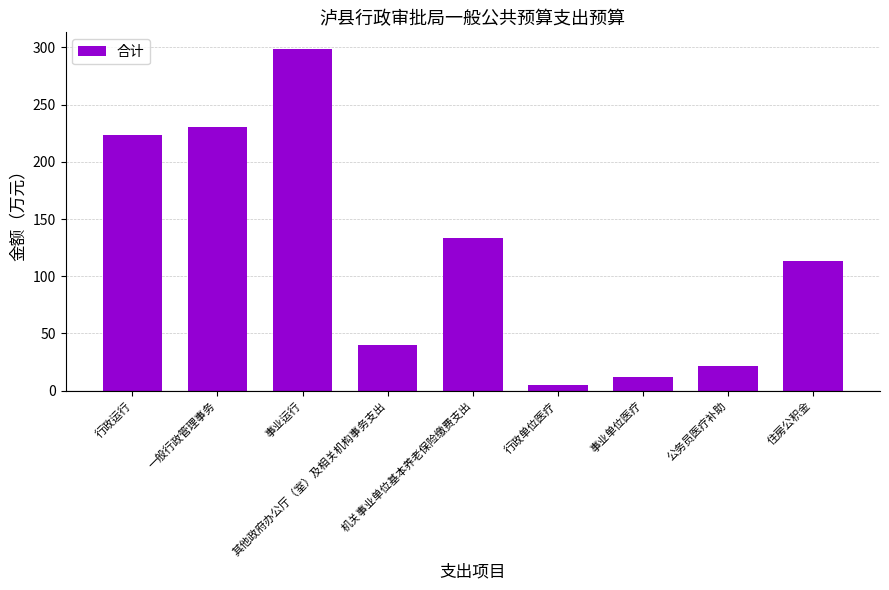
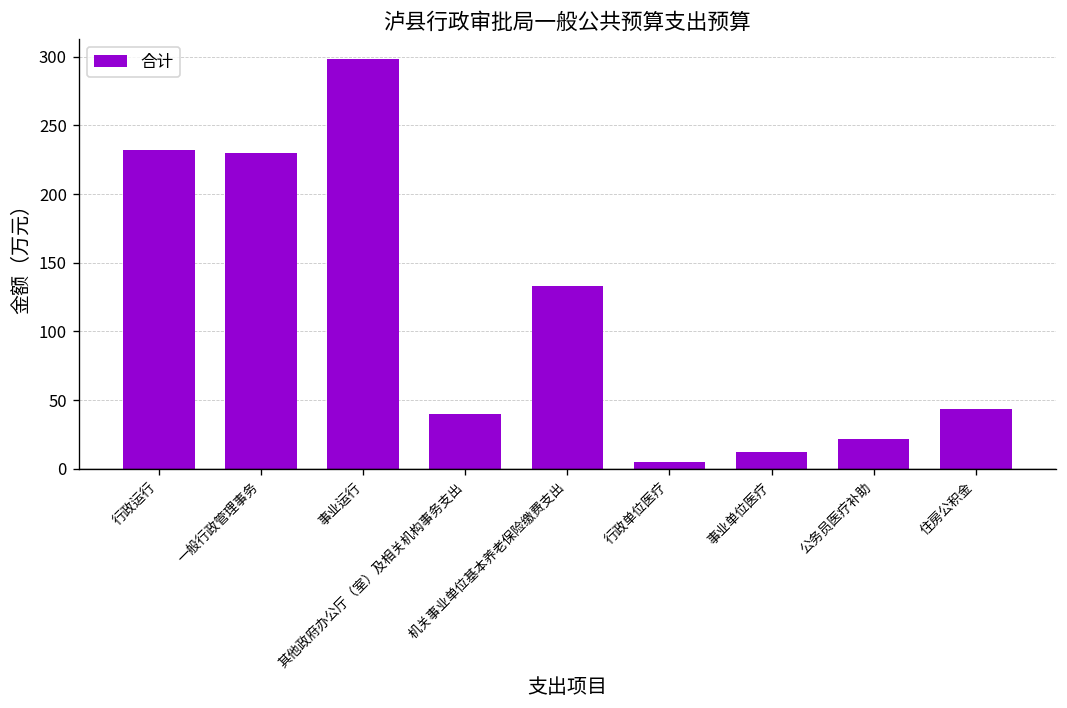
  {
-   "行政运行": 223,
+   "行政运行": 232,
    "一般行政管理事务": 230,
    "事业运行": 298,
    "其他政府办公厅（室）及相关机构事务支出": 40,
    "机关事业单位基本养老保险缴费支出": 133,
    "行政单位医疗": 5,
    "事业单位医疗": 12,
    "公务员医疗补助": 21,
-   "住房公积金": 113
+   "住房公积金": 43
  }
